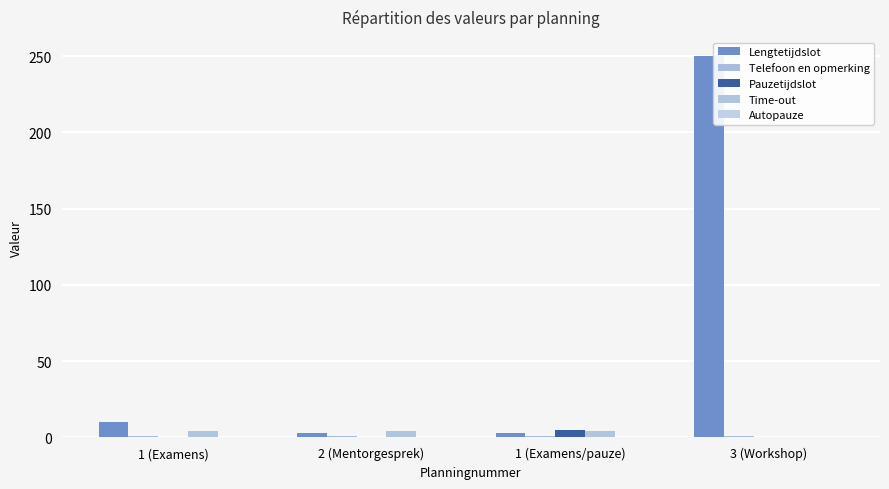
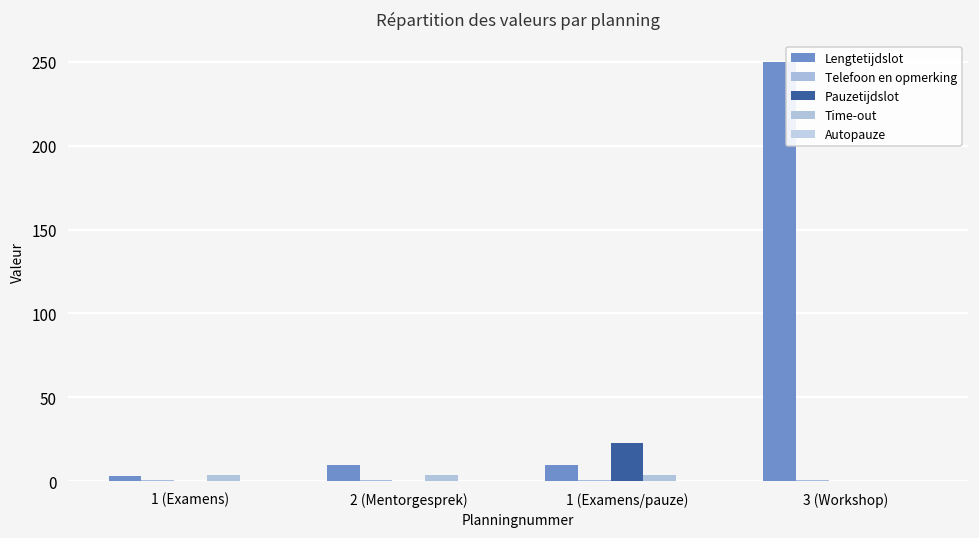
  {
    "Lengtetijdslot": {
-     "1 (Examens)": 10,
-     "2 (Mentorgesprek)": 3,
-     "1 (Examens/pauze)": 3,
+     "1 (Examens)": 3,
+     "2 (Mentorgesprek)": 10,
+     "1 (Examens/pauze)": 10,
      "3 (Workshop)": 250
    },
    "Pauzetijdslot": {
      "1 (Examens)": 0,
      "2 (Mentorgesprek)": 0,
-     "1 (Examens/pauze)": 5,
+     "1 (Examens/pauze)": 23,
      "3 (Workshop)": 0
    }
  }
